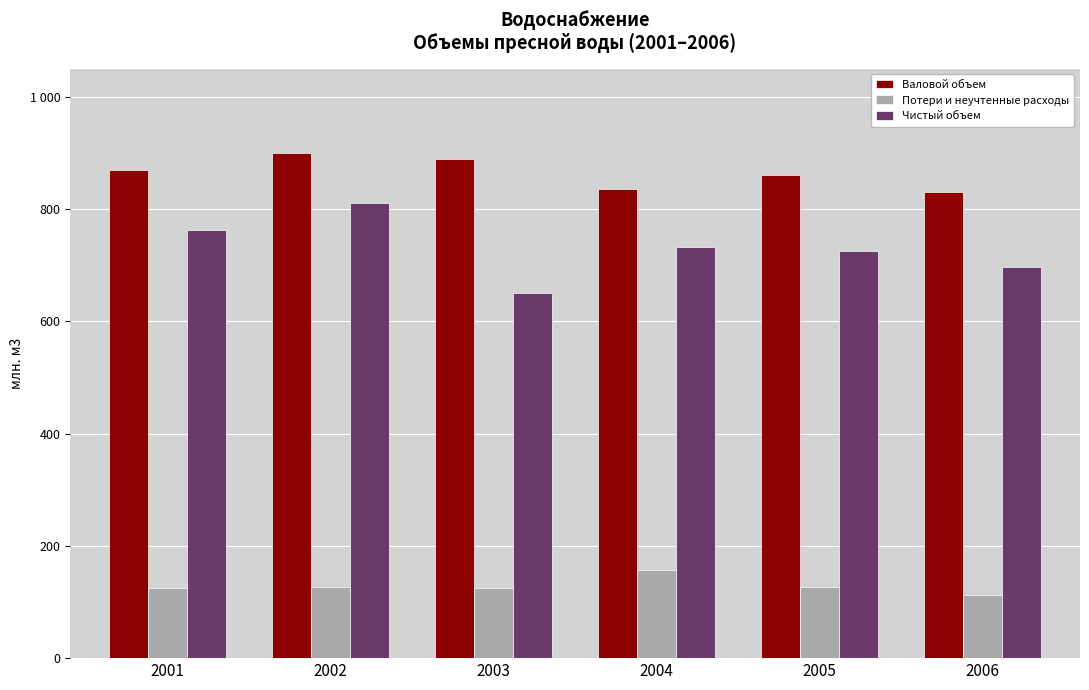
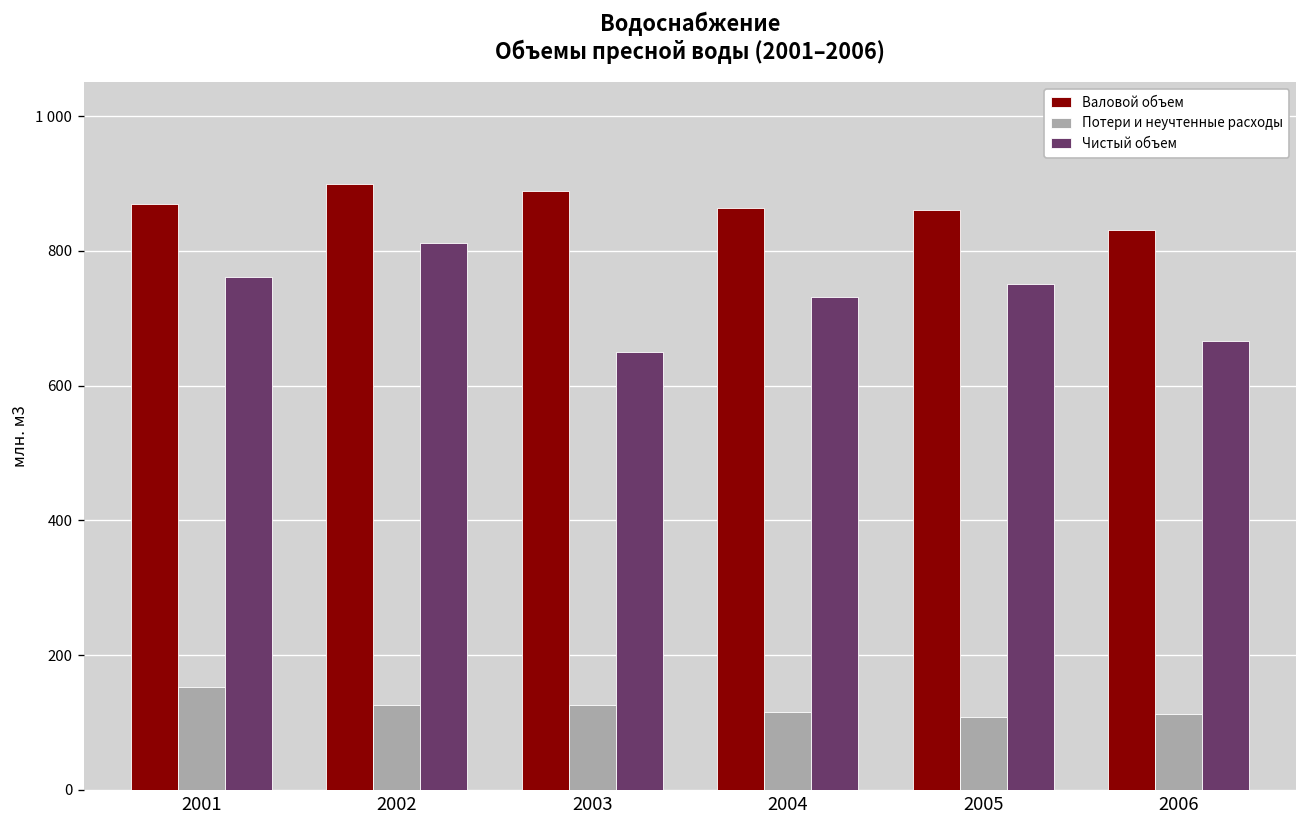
  {
    "Валовой объем": {
      "2001": 870,
      "2002": 900,
      "2003": 890,
-     "2004": 840,
+     "2004": 860,
      "2005": 860,
      "2006": 830
    },
    "Потери и неучтенные расходы": {
-     "2001": 120,
+     "2001": 150,
      "2002": 130,
      "2003": 130,
-     "2004": 160,
-     "2005": 130,
+     "2004": 120,
+     "2005": 110,
      "2006": 110
    },
    "Чистый объем": {
      "2001": 760,
      "2002": 810,
      "2003": 650,
      "2004": 730,
-     "2005": 730,
-     "2006": 700
+     "2005": 750,
+     "2006": 670
    }
  }
